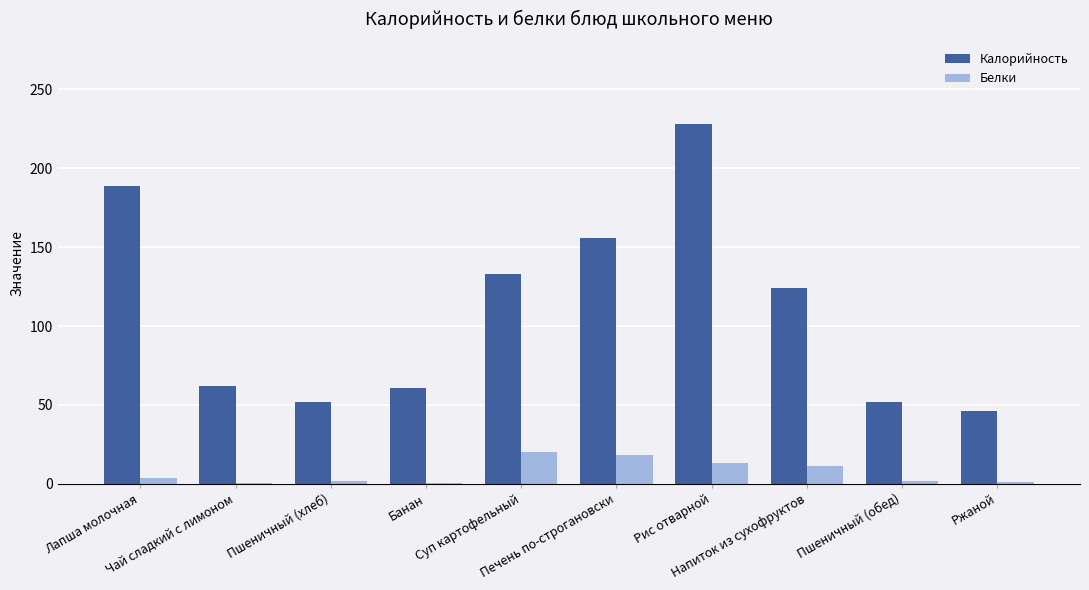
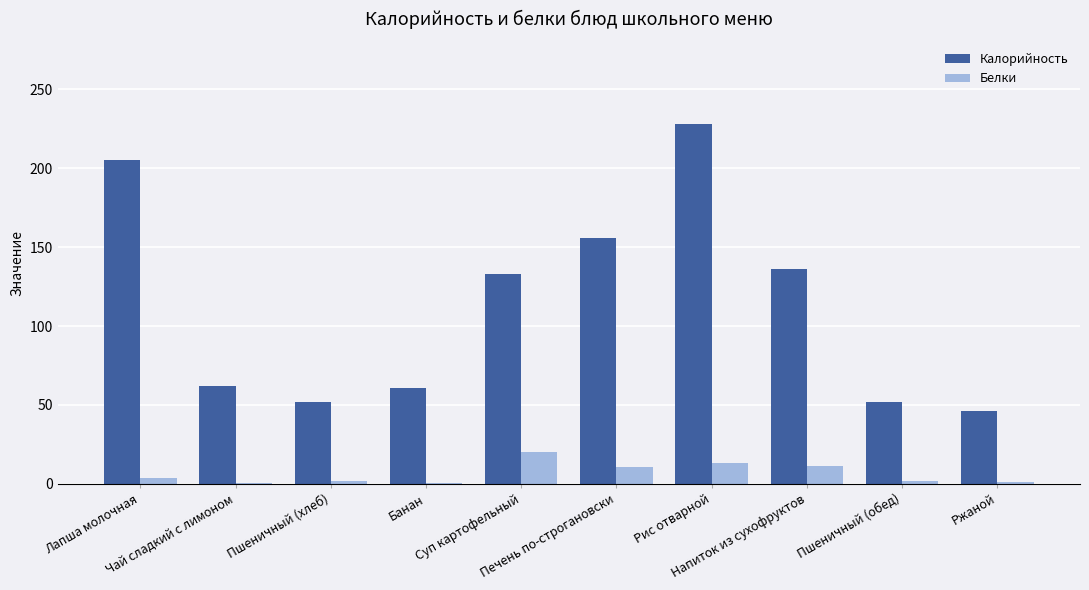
  {
    "Калорийность": {
-     "Лапша молочная": 189,
+     "Лапша молочная": 205,
      "Чай сладкий с лимоном": 62,
      "Пшеничный (хлеб)": 52,
      "Банан": 61,
      "Суп картофельный": 133,
      "Печень по-строгановски": 156,
      "Рис отварной": 228,
-     "Напиток из сухофруктов": 124,
+     "Напиток из сухофруктов": 136,
      "Пшеничный (обед)": 52,
      "Ржаной": 46
    },
    "Белки": {
      "Лапша молочная": 4,
      "Пшеничный (хлеб)": 2,
      "Суп картофельный": 20,
-     "Печень по-строгановски": 18,
+     "Печень по-строгановски": 11,
      "Рис отварной": 13,
      "Напиток из сухофруктов": 12,
      "Пшеничный (обед)": 2
    }
  }
